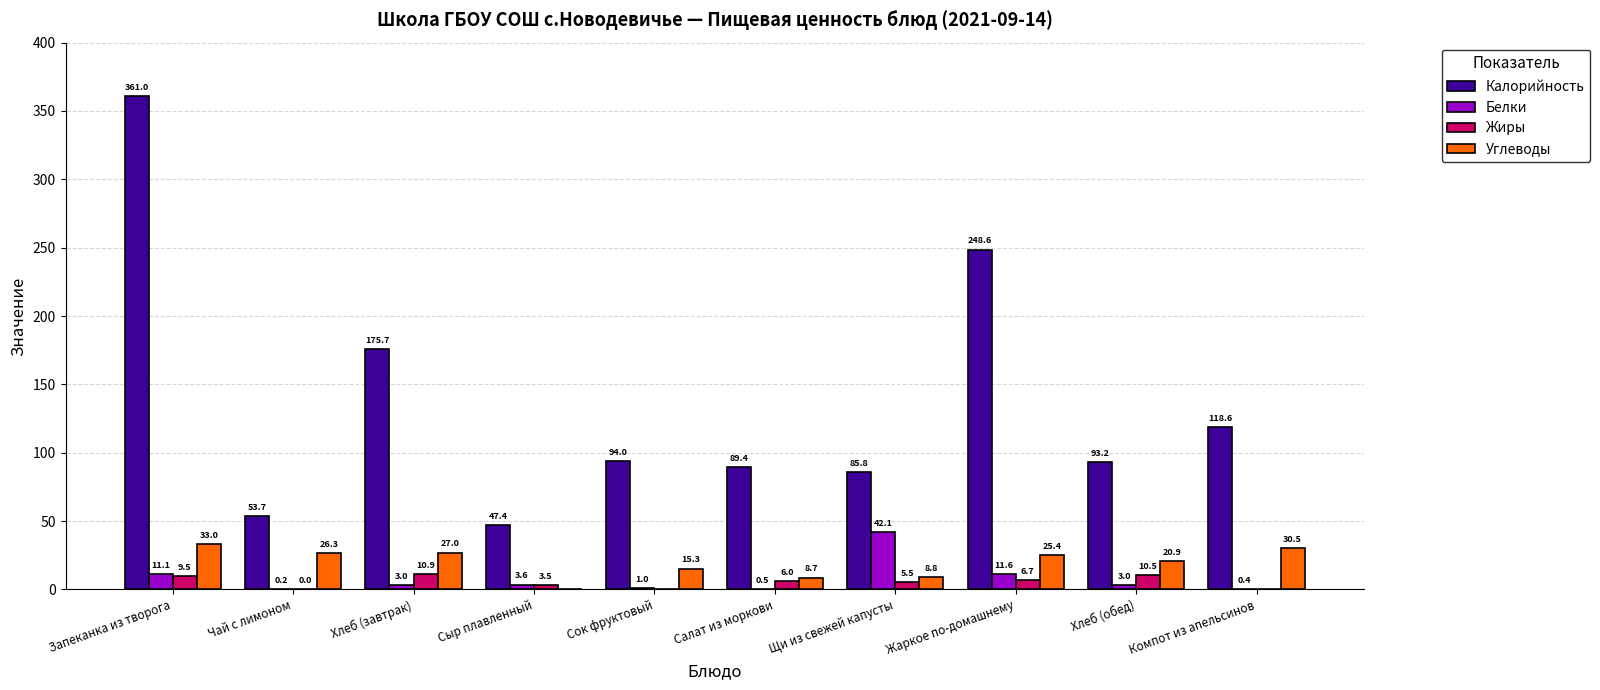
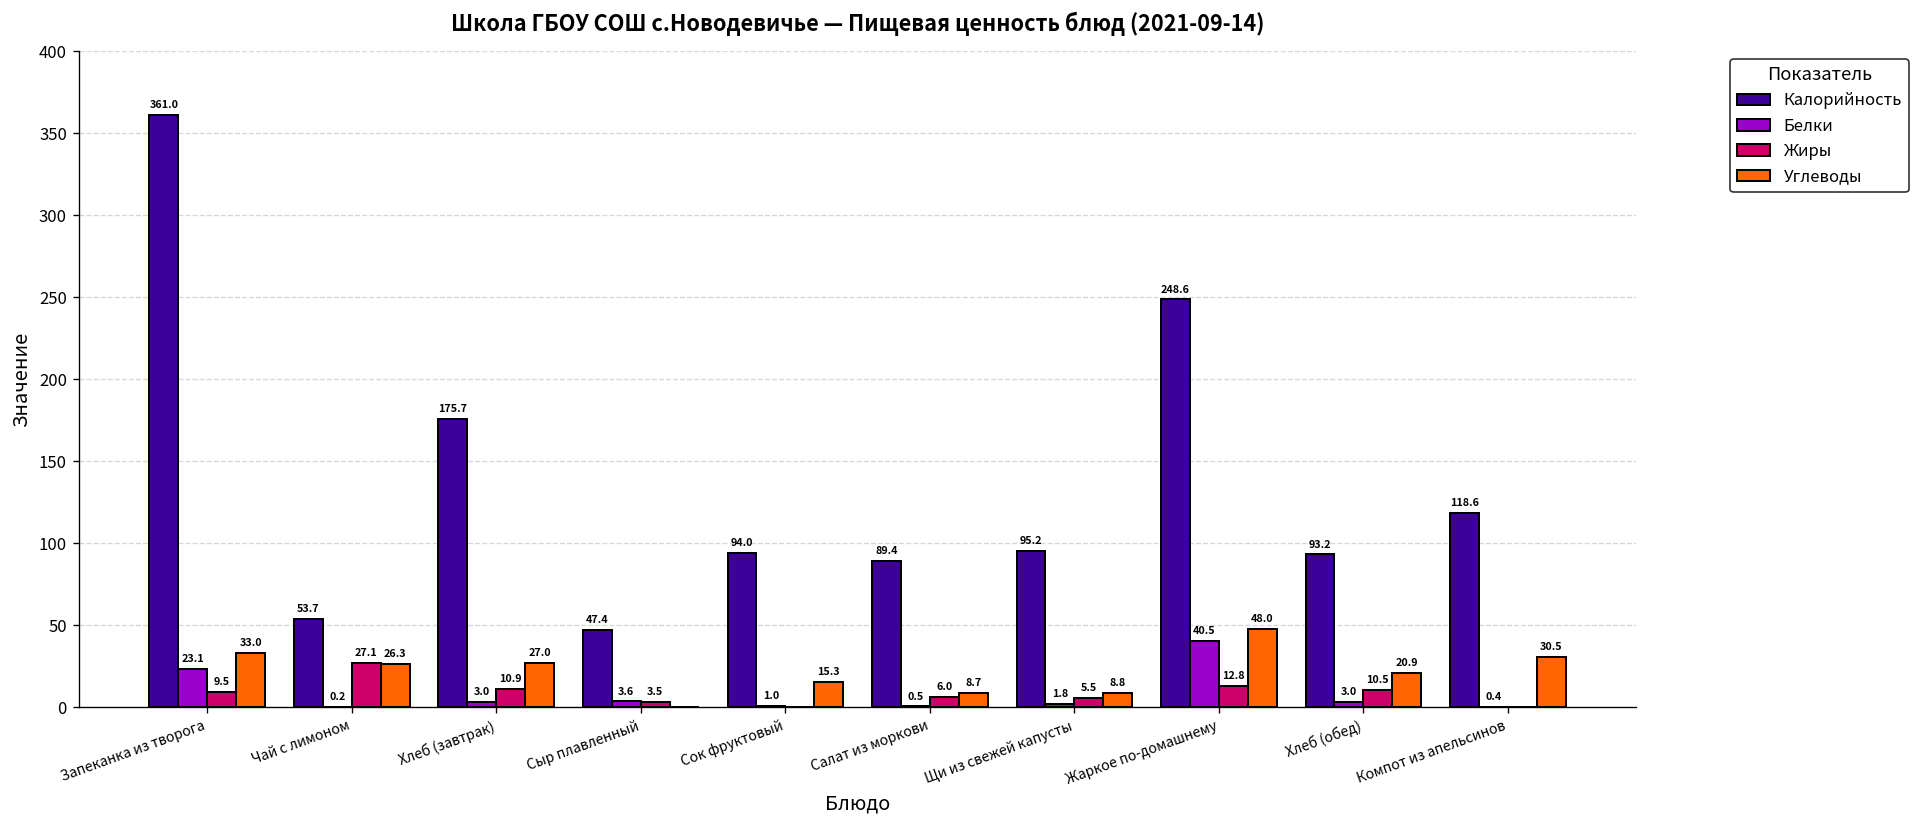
  {
    "Калорийность": {
      "Запеканка из творога": 361.0,
      "Чай с лимоном": 53.7,
      "Хлеб (завтрак)": 175.7,
      "Сыр плавленный": 47.4,
      "Сок фруктовый": 94.0,
      "Салат из моркови": 89.4,
-     "Щи из свежей капусты": 85.8,
+     "Щи из свежей капусты": 95.2,
      "Жаркое по-домашнему": 248.6,
      "Хлеб (обед)": 93.2,
      "Компот из апельсинов": 118.6
    },
    "Белки": {
-     "Запеканка из творога": 11.1,
+     "Запеканка из творога": 23.1,
      "Чай с лимоном": 0.2,
      "Хлеб (завтрак)": 3.0,
      "Сыр плавленный": 3.6,
      "Сок фруктовый": 1.0,
      "Салат из моркови": 0.5,
-     "Щи из свежей капусты": 42.1,
-     "Жаркое по-домашнему": 11.6,
+     "Щи из свежей капусты": 1.8,
+     "Жаркое по-домашнему": 40.5,
      "Хлеб (обед)": 3.0,
      "Компот из апельсинов": 0.4
    },
    "Жиры": {
      "Запеканка из творога": 9.5,
-     "Чай с лимоном": 0.0,
+     "Чай с лимоном": 27.1,
      "Хлеб (завтрак)": 10.9,
      "Сыр плавленный": 3.5,
      "Салат из моркови": 6.0,
      "Щи из свежей капусты": 5.5,
-     "Жаркое по-домашнему": 6.7,
+     "Жаркое по-домашнему": 12.8,
      "Хлеб (обед)": 10.5
    },
    "Углеводы": {
      "Запеканка из творога": 33.0,
      "Чай с лимоном": 26.3,
      "Хлеб (завтрак)": 27.0,
      "Сок фруктовый": 15.3,
      "Салат из моркови": 8.7,
      "Щи из свежей капусты": 8.8,
-     "Жаркое по-домашнему": 25.4,
+     "Жаркое по-домашнему": 48.0,
      "Хлеб (обед)": 20.9,
      "Компот из апельсинов": 30.5
    }
  }
